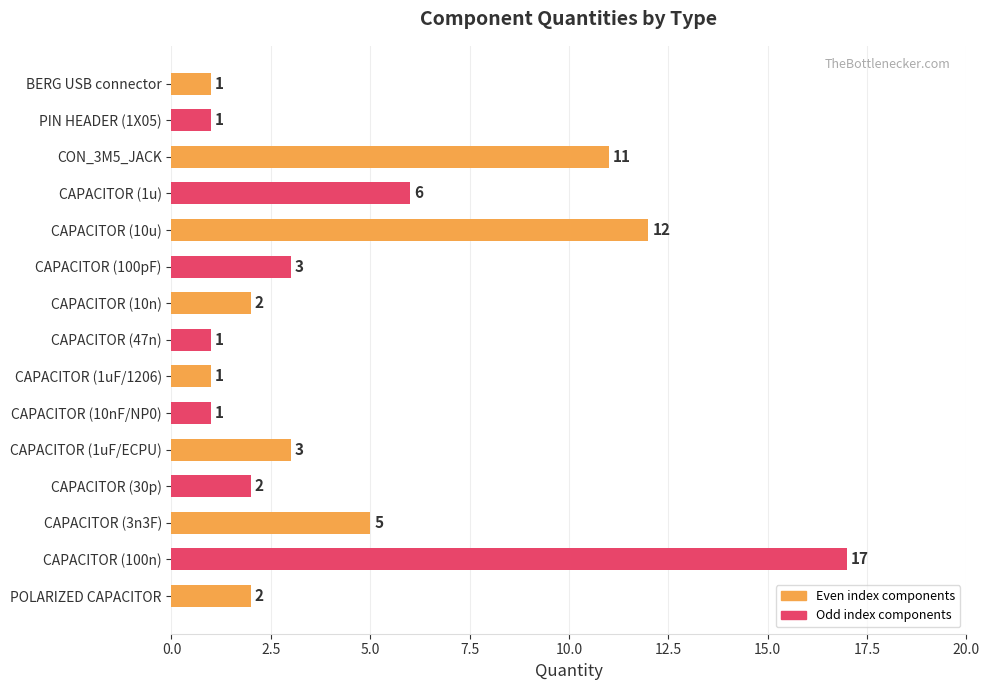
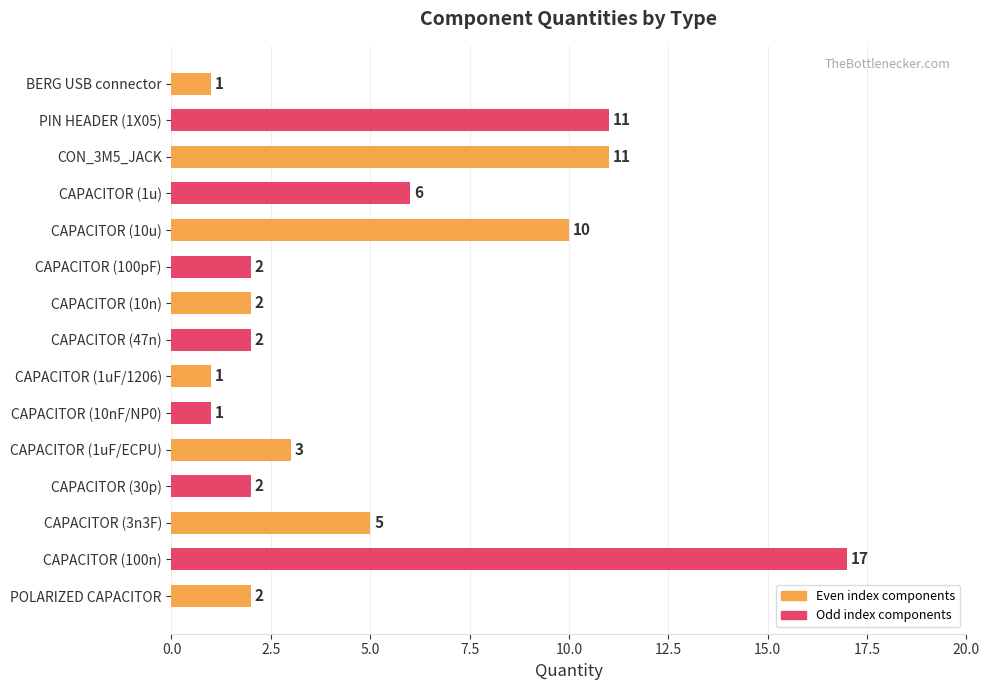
  {
    "BERG USB connector": 1,
-   "PIN HEADER (1X05)": 1,
+   "PIN HEADER (1X05)": 11,
    "CON_3M5_JACK": 11,
    "CAPACITOR (1u)": 6,
-   "CAPACITOR (10u)": 12,
-   "CAPACITOR (100pF)": 3,
+   "CAPACITOR (10u)": 10,
+   "CAPACITOR (100pF)": 2,
    "CAPACITOR (10n)": 2,
-   "CAPACITOR (47n)": 1,
+   "CAPACITOR (47n)": 2,
    "CAPACITOR (1uF/1206)": 1,
    "CAPACITOR (10nF/NP0)": 1,
    "CAPACITOR (1uF/ECPU)": 3,
    "CAPACITOR (30p)": 2,
    "CAPACITOR (3n3F)": 5,
    "CAPACITOR (100n)": 17,
    "POLARIZED CAPACITOR": 2
  }
